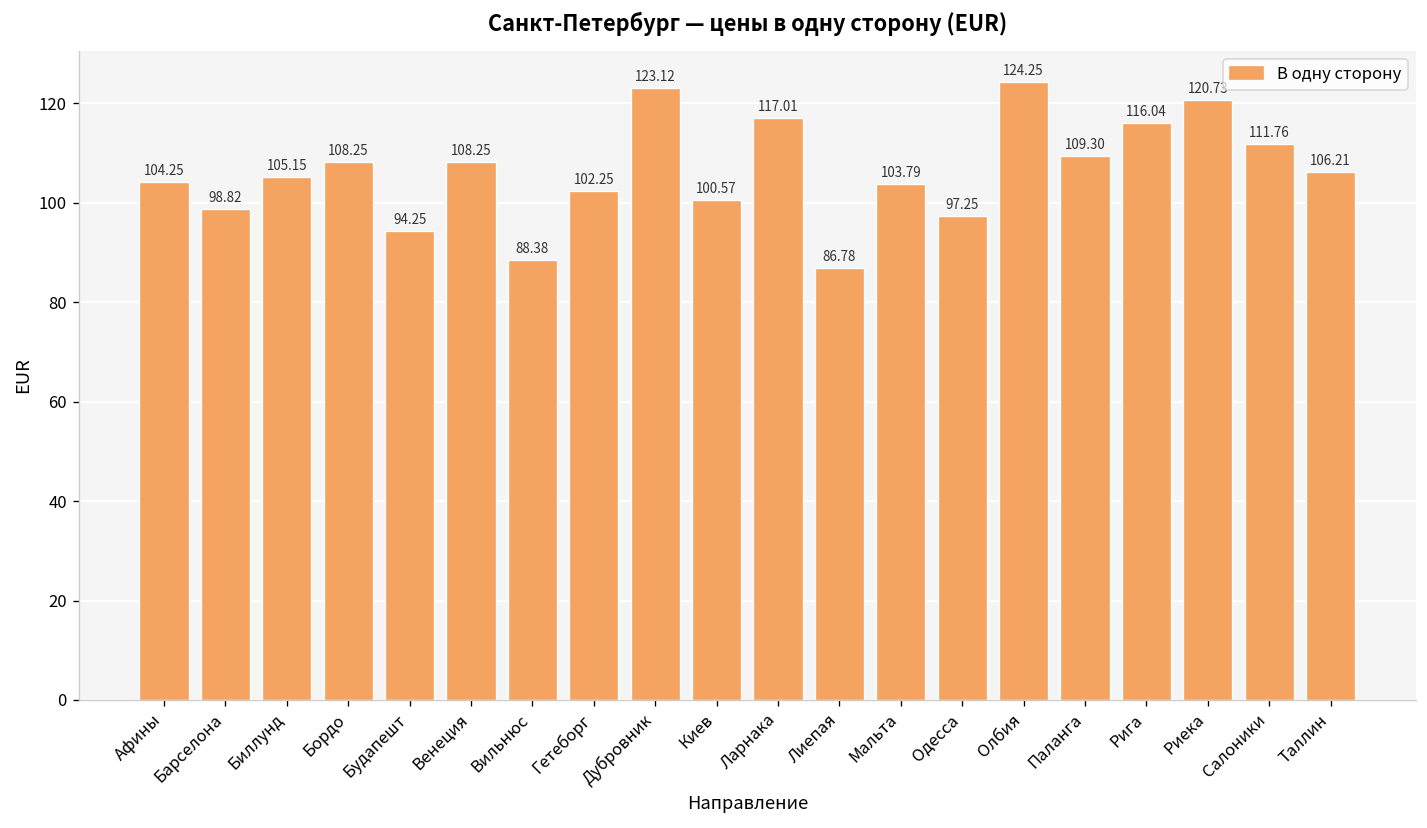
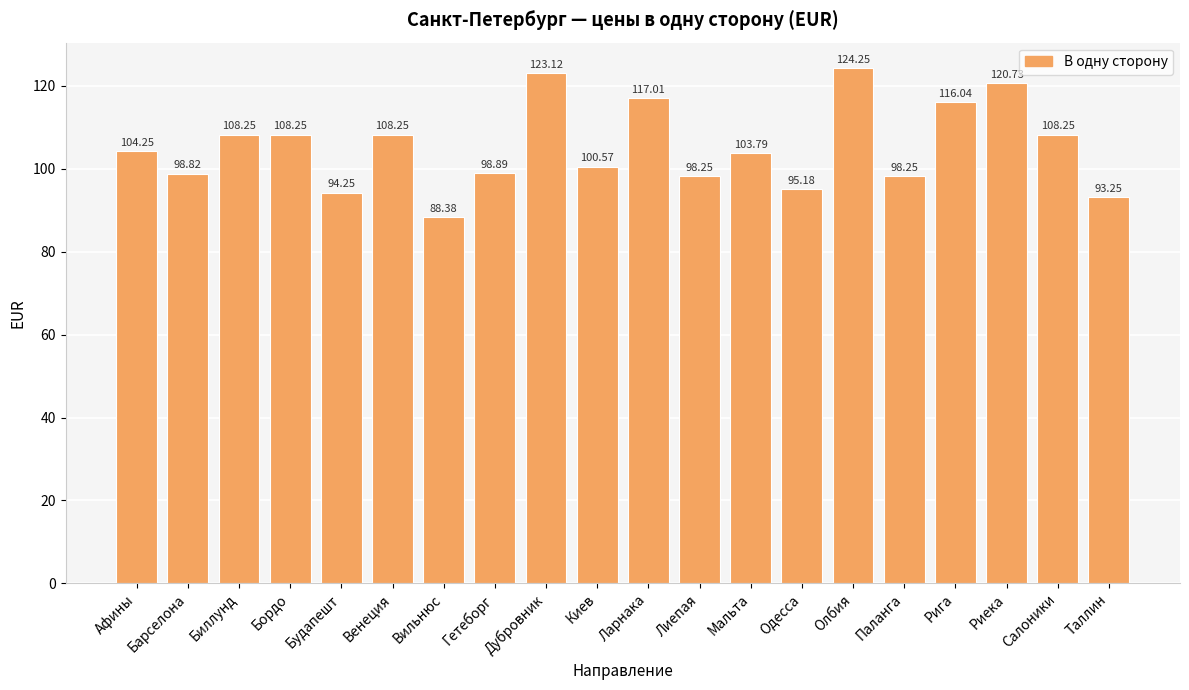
  {
    "Афины": 104.25,
    "Барселона": 98.82,
-   "Биллунд": 105.15,
+   "Биллунд": 108.25,
    "Бордо": 108.25,
    "Будапешт": 94.25,
    "Венеция": 108.25,
    "Вильнюс": 88.38,
-   "Гетеборг": 102.25,
+   "Гетеборг": 98.89,
    "Дубровник": 123.12,
    "Киев": 100.57,
    "Ларнака": 117.01,
-   "Лиепая": 86.78,
+   "Лиепая": 98.25,
    "Мальта": 103.79,
-   "Одесса": 97.25,
+   "Одесса": 95.18,
    "Олбия": 124.25,
-   "Паланга": 109.30,
+   "Паланга": 98.25,
    "Рига": 116.04,
-   "Салоники": 111.76,
-   "Таллин": 106.21
+   "Салоники": 108.25,
+   "Таллин": 93.25
  }
